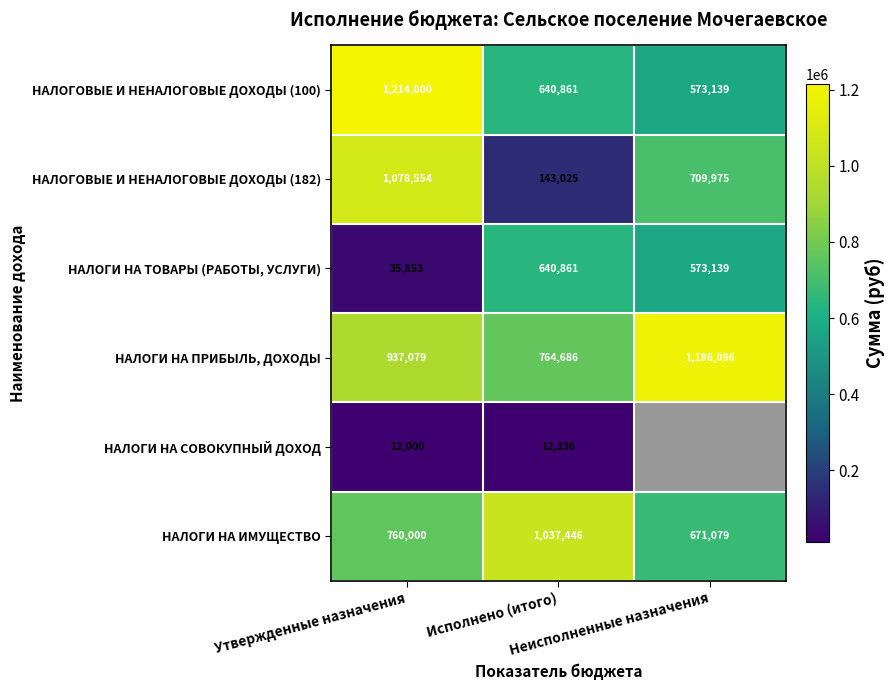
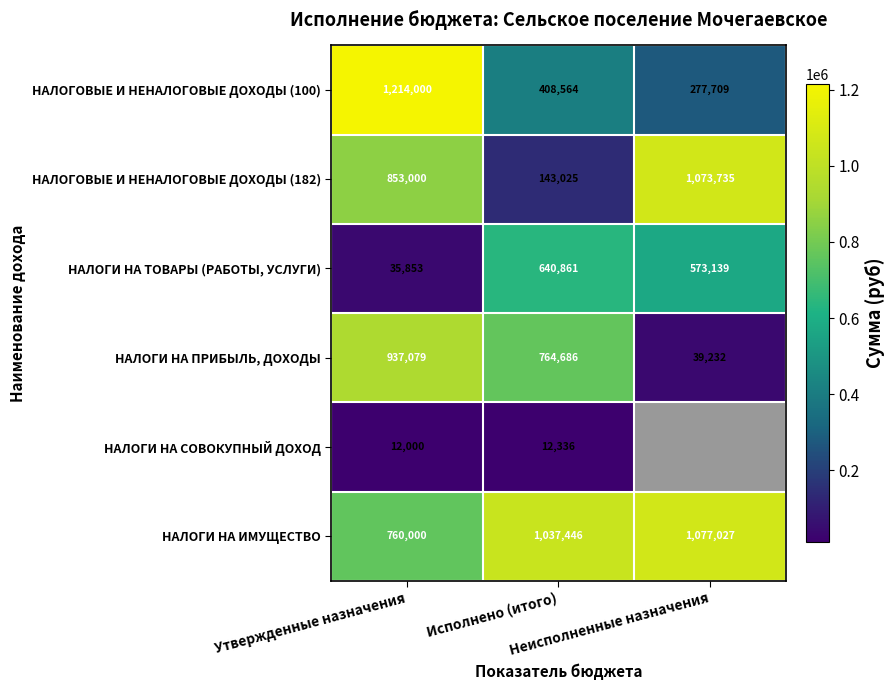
  {
    "НАЛОГОВЫЕ И НЕНАЛОГОВЫЕ ДОХОДЫ (100)": {
      "Утвержденные назначения": "1,214,000",
-     "Исполнено (итого)": "640,861",
-     "Неисполненные назначения": "573,139"
+     "Исполнено (итого)": "408,564",
+     "Неисполненные назначения": "277,709"
    },
    "НАЛОГОВЫЕ И НЕНАЛОГОВЫЕ ДОХОДЫ (182)": {
-     "Утвержденные назначения": "1,078,554",
+     "Утвержденные назначения": "853,000",
      "Исполнено (итого)": "143,025",
-     "Неисполненные назначения": "709,975"
+     "Неисполненные назначения": "1,073,735"
    },
    "НАЛОГИ НА ТОВАРЫ (РАБОТЫ, УСЛУГИ)": {
      "Утвержденные назначения": "35,853",
      "Исполнено (итого)": "640,861",
      "Неисполненные назначения": "573,139"
    },
    "НАЛОГИ НА ПРИБЫЛЬ, ДОХОДЫ": {
      "Утвержденные назначения": "937,079",
      "Исполнено (итого)": "764,686",
-     "Неисполненные назначения": "1,186,096"
+     "Неисполненные назначения": "39,232"
    },
    "НАЛОГИ НА СОВОКУПНЫЙ ДОХОД": {
      "Утвержденные назначения": "12,000",
      "Исполнено (итого)": "12,336"
    },
    "НАЛОГИ НА ИМУЩЕСТВО": {
      "Утвержденные назначения": "760,000",
      "Исполнено (итого)": "1,037,446",
-     "Неисполненные назначения": "671,079"
+     "Неисполненные назначения": "1,077,027"
    }
  }
